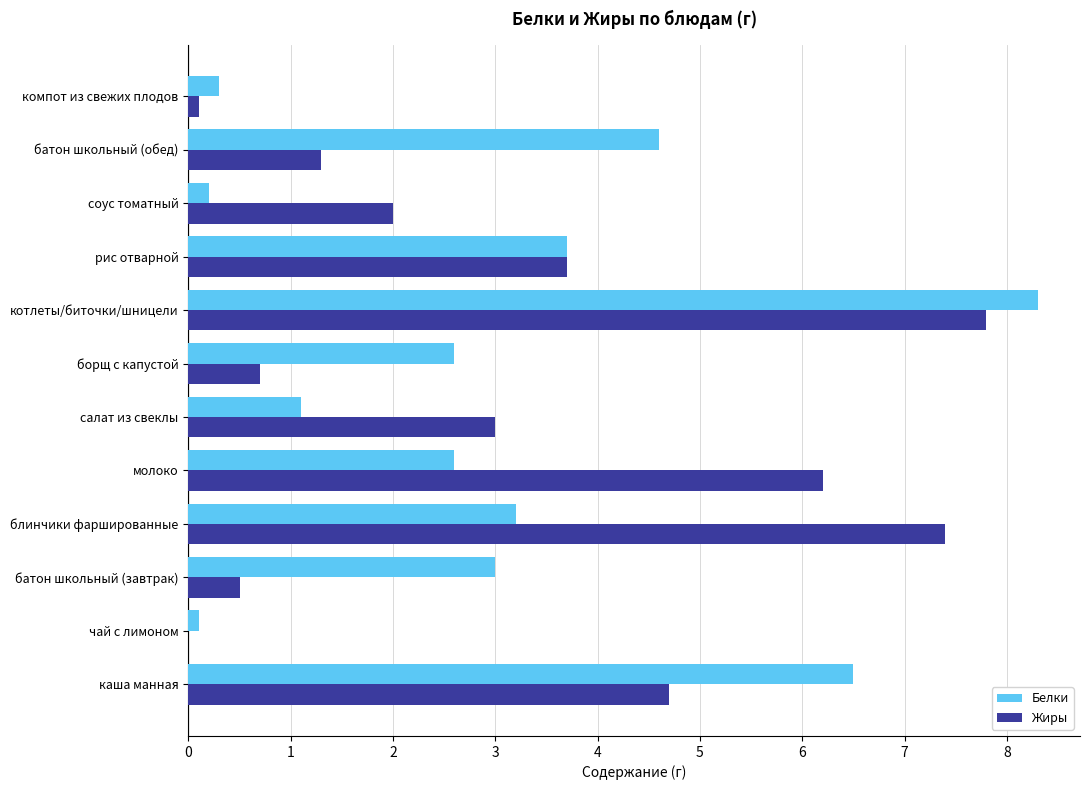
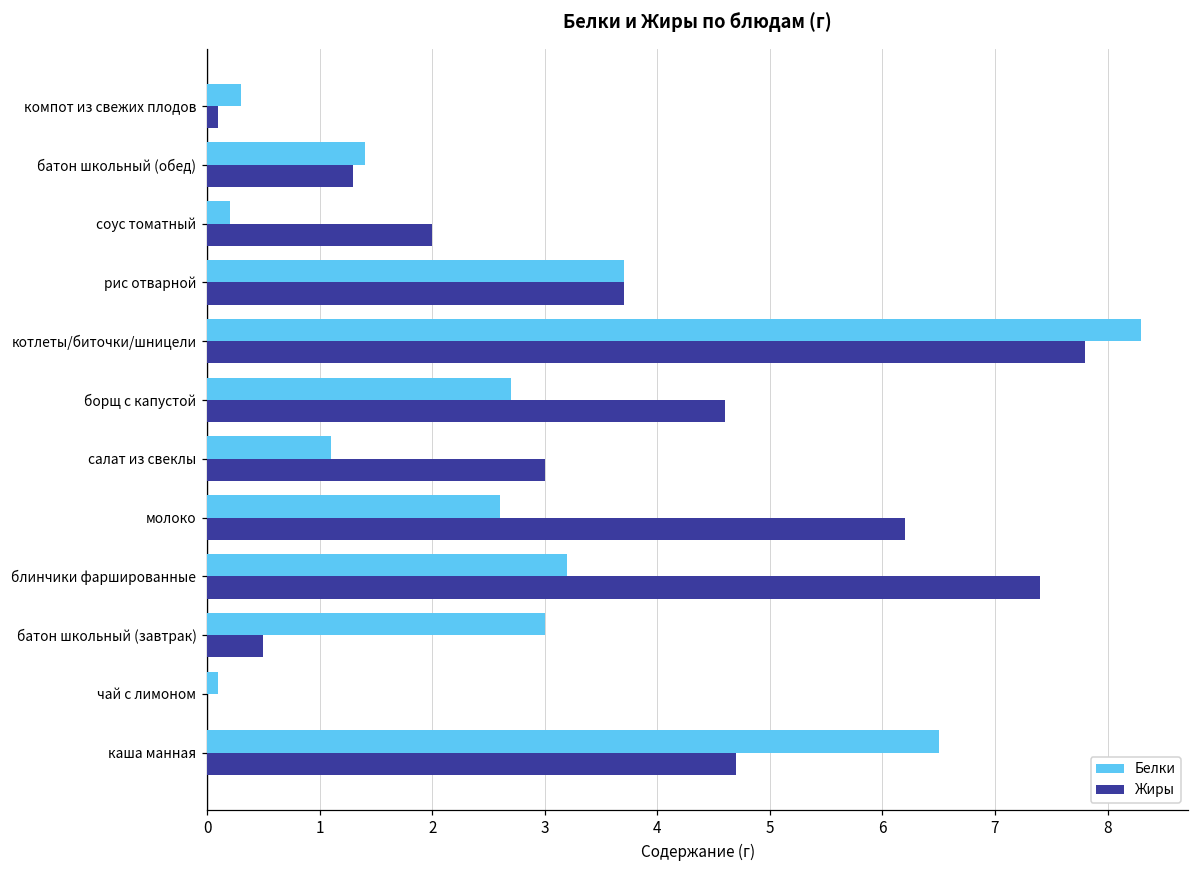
  {
    "Белки": {
      "компот из свежих плодов": 0.3,
-     "батон школьный (обед)": 4.6,
+     "батон школьный (обед)": 1.4,
      "соус томатный": 0.2,
      "рис отварной": 3.7,
      "котлеты/биточки/шницели": 8.3,
-     "борщ с капустой": 2.6,
+     "борщ с капустой": 2.7,
      "салат из свеклы": 1.1,
      "молоко": 2.6,
      "блинчики фаршированные": 3.2,
      "батон школьный (завтрак)": 3.0,
      "чай с лимоном": 0.1,
      "каша манная": 6.5
    },
    "Жиры": {
      "компот из свежих плодов": 0.1,
      "батон школьный (обед)": 1.3,
      "соус томатный": 2.0,
      "рис отварной": 3.7,
      "котлеты/биточки/шницели": 7.8,
-     "борщ с капустой": 0.7,
+     "борщ с капустой": 4.6,
      "салат из свеклы": 3.0,
      "молоко": 6.2,
      "блинчики фаршированные": 7.4,
      "батон школьный (завтрак)": 0.5,
      "чай с лимоном": 0.0,
      "каша манная": 4.7
    }
  }
